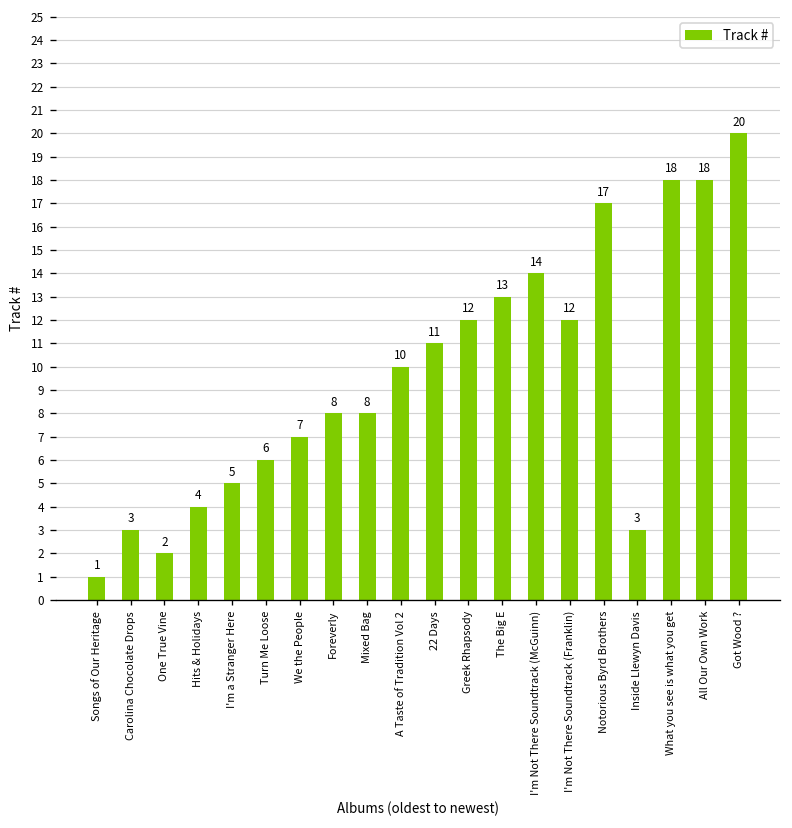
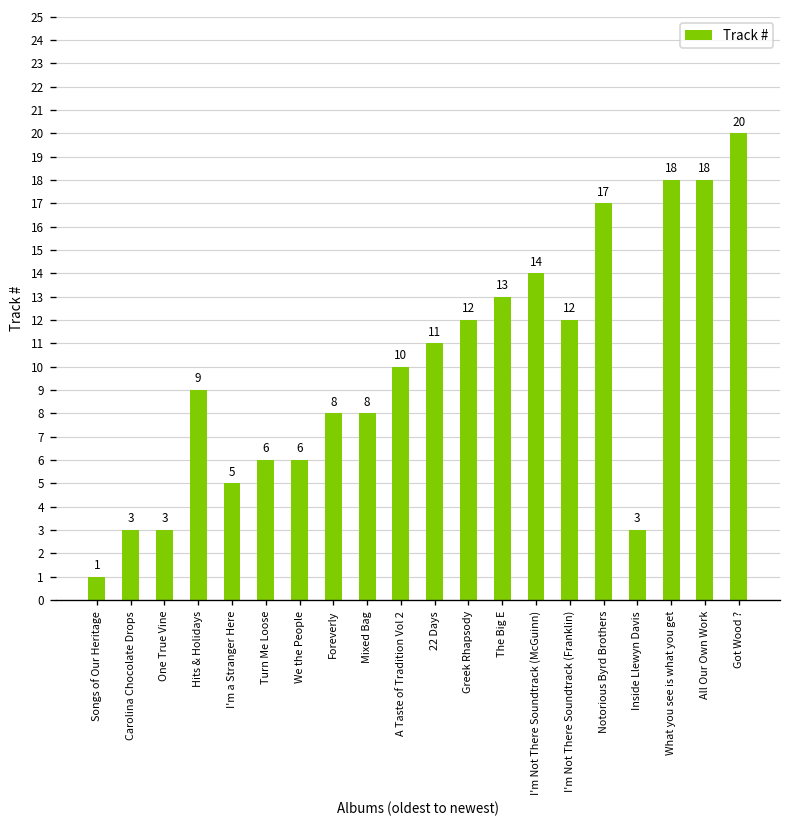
  {
    "Songs of Our Heritage": 1,
    "Carolina Chocolate Drops": 3,
-   "One True Vine": 2,
-   "Hits & Holidays": 4,
+   "One True Vine": 3,
+   "Hits & Holidays": 9,
    "I'm a Stranger Here": 5,
    "Turn Me Loose": 6,
-   "We the People": 7,
+   "We the People": 6,
    "Foreverly": 8,
    "Mixed Bag": 8,
    "A Taste of Tradition Vol 2": 10,
    "22 Days": 11,
    "Greek Rhapsody": 12,
    "The Big E": 13,
    "I'm Not There Soundtrack (McGuinn)": 14,
    "I'm Not There Soundtrack (Franklin)": 12,
    "Notorious Byrd Brothers": 17,
    "Inside Llewyn Davis": 3,
    "What you see is what you get": 18,
    "All Our Own Work": 18,
    "Got Wood ?": 20
  }
